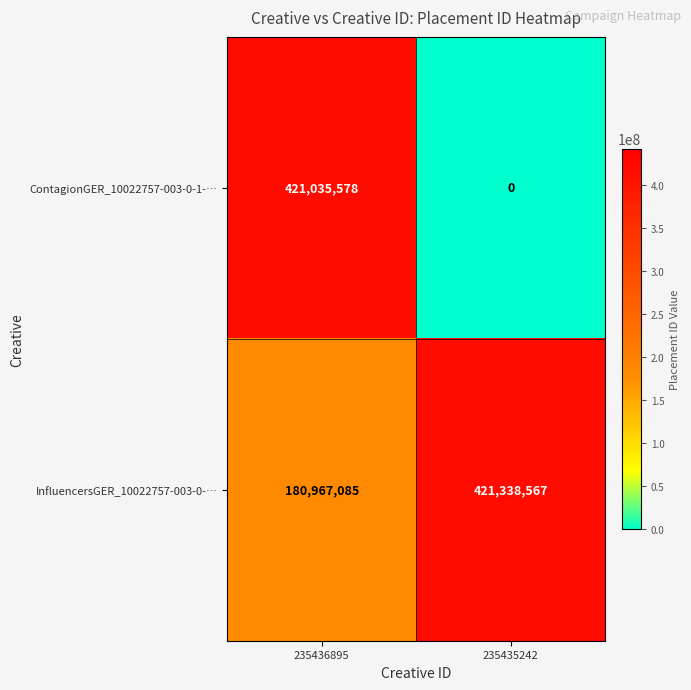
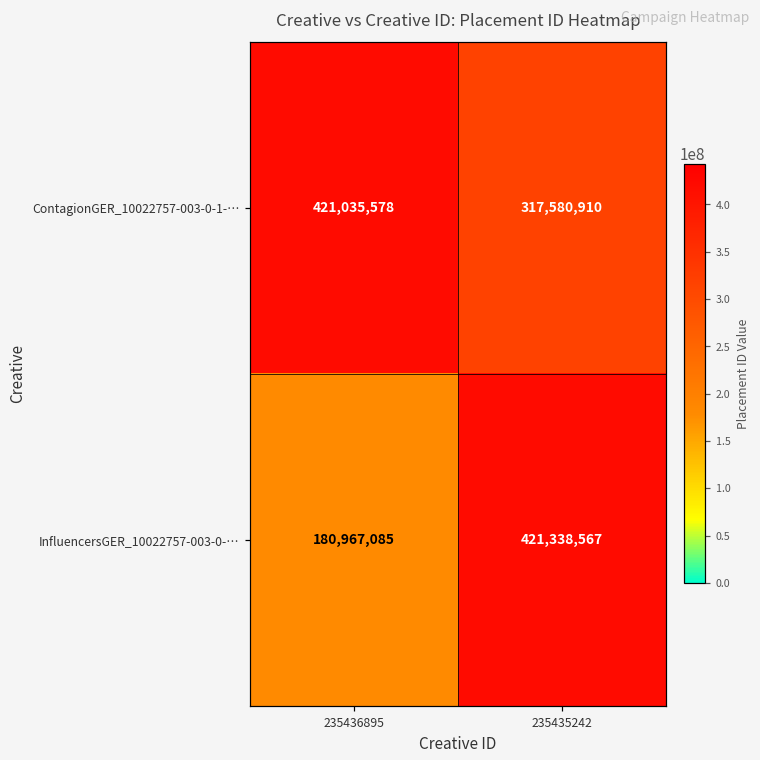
  {
    "ContagionGER_10022757-003-0-1-…": {
      "235436895": "421,035,578",
-     "235435242": "0"
+     "235435242": "317,580,910"
    },
    "InfluencersGER_10022757-003-0-…": {
      "235436895": "180,967,085",
      "235435242": "421,338,567"
    }
  }
